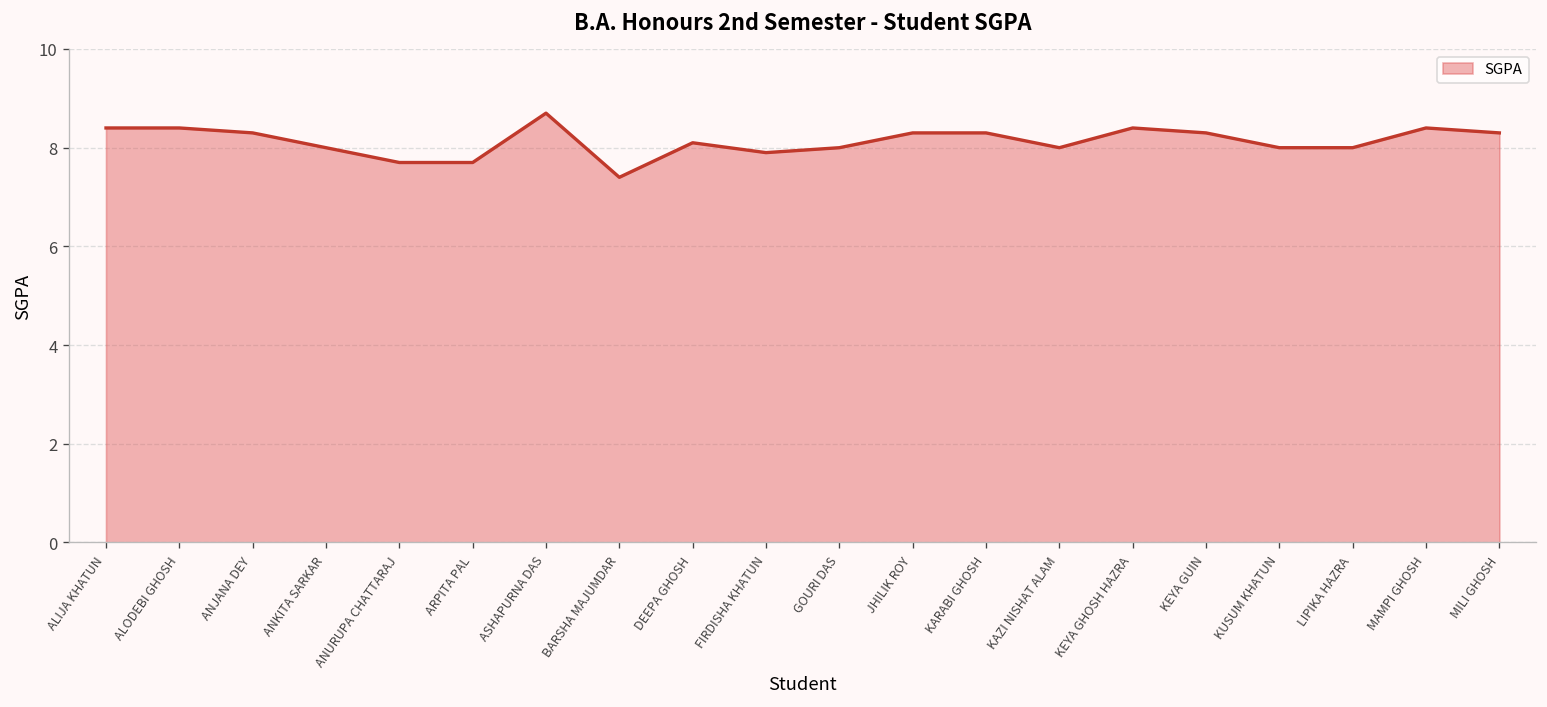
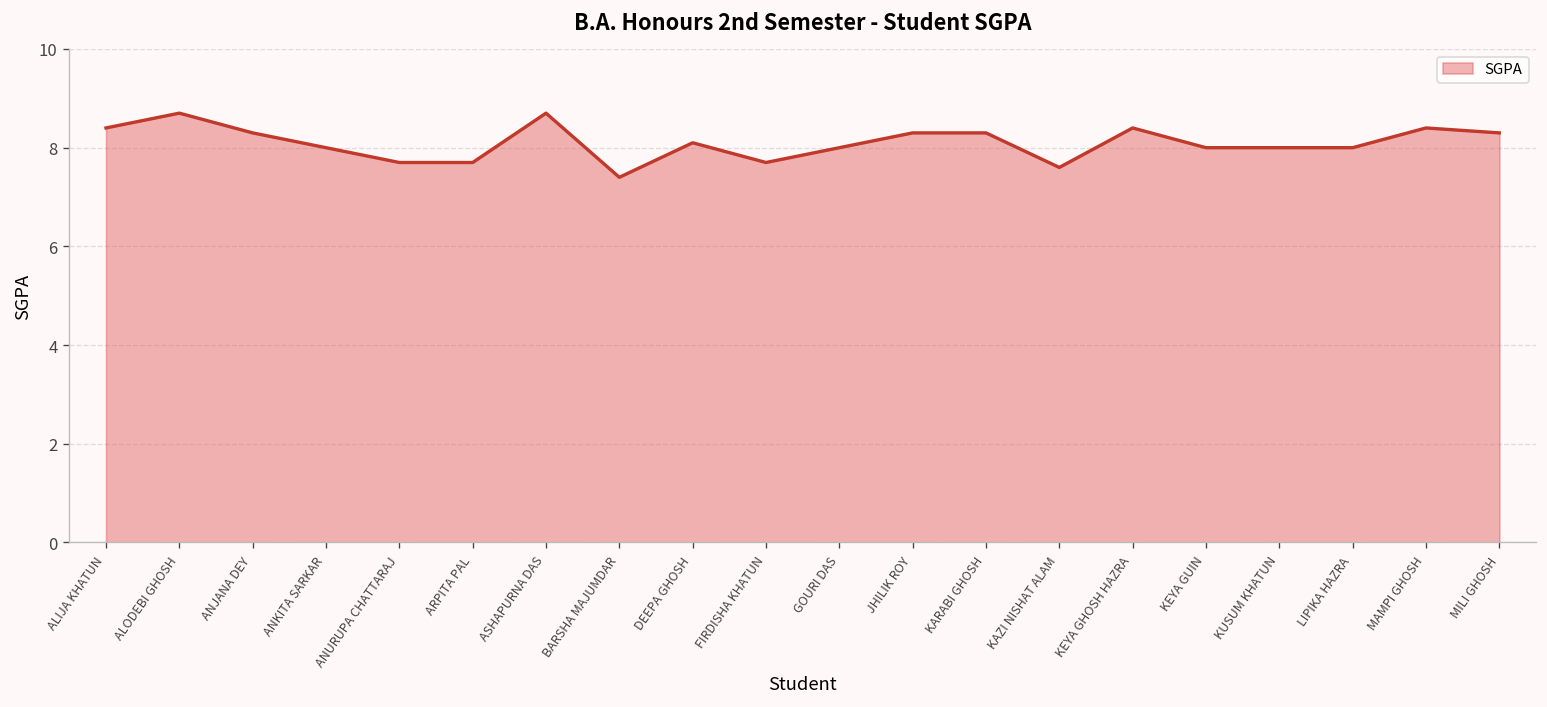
  {
    "ALIJA KHATUN": 8.4,
-   "ALODEBI GHOSH": 8.4,
+   "ALODEBI GHOSH": 8.7,
    "ANJANA DEY": 8.3,
    "ANKITA SARKAR": 8.0,
    "ANURUPA CHATTARAJ": 7.7,
    "ARPITA PAL": 7.7,
    "ASHAPURNA DAS": 8.7,
    "BARSHA MAJUMDAR": 7.4,
    "DEEPA GHOSH": 8.1,
-   "FIRDISHA KHATUN": 7.9,
+   "FIRDISHA KHATUN": 7.7,
    "GOURI DAS": 8.0,
    "JHILIK ROY": 8.3,
    "KARABI GHOSH": 8.3,
-   "KAZI NISHAT ALAM": 8.0,
+   "KAZI NISHAT ALAM": 7.6,
    "KEYA GHOSH HAZRA": 8.4,
-   "KEYA GUIN": 8.3,
+   "KEYA GUIN": 8.0,
    "KUSUM KHATUN": 8.0,
    "LIPIKA HAZRA": 8.0,
    "MAMPI GHOSH": 8.4,
    "MILI GHOSH": 8.3
  }
